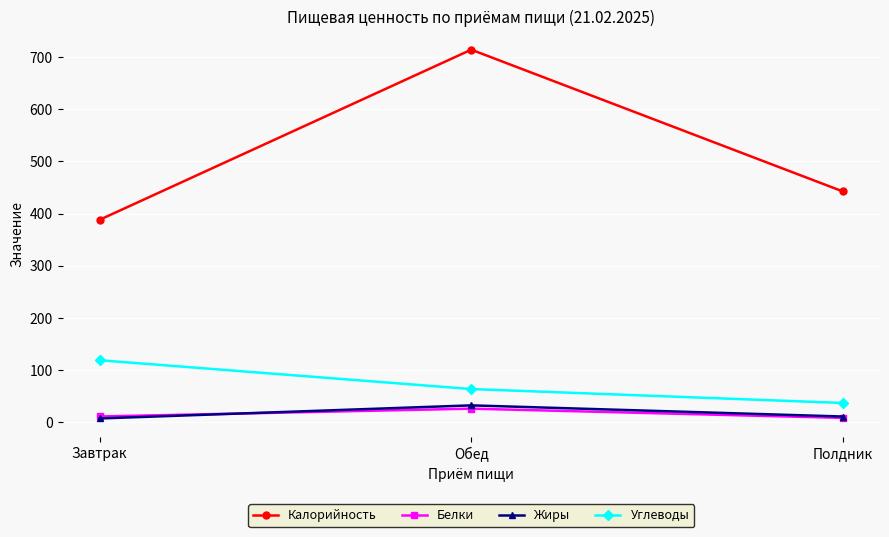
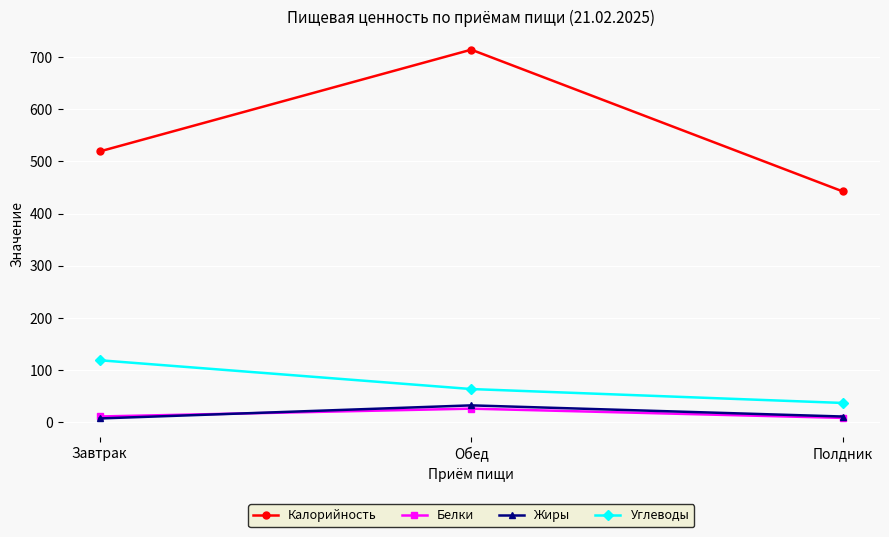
  {
    "Калорийность": {
-     "Завтрак": 390,
+     "Завтрак": 520,
      "Обед": 710,
      "Полдник": 440
    },
    "Белки": {
      "Обед": 30
    },
    "Жиры": {
      "Обед": 30
    },
    "Углеводы": {
      "Завтрак": 120,
      "Обед": 60,
      "Полдник": 40
    }
  }
